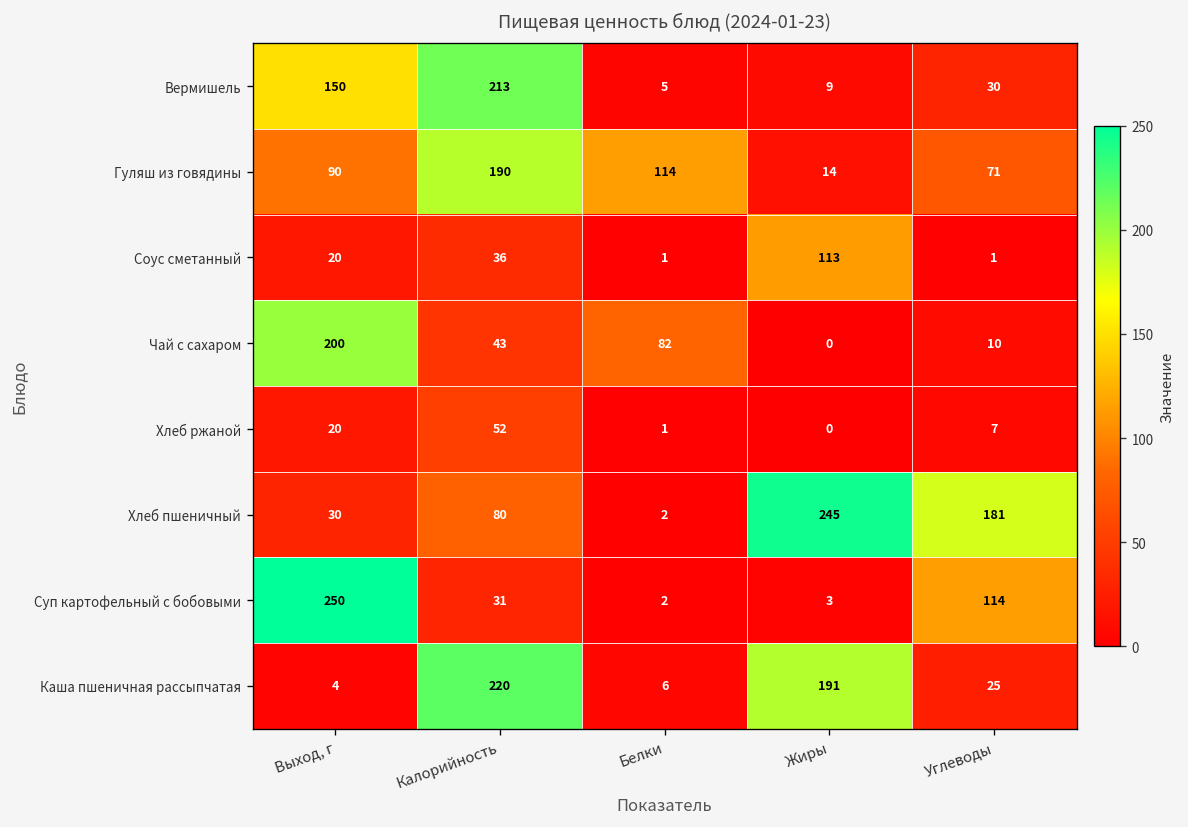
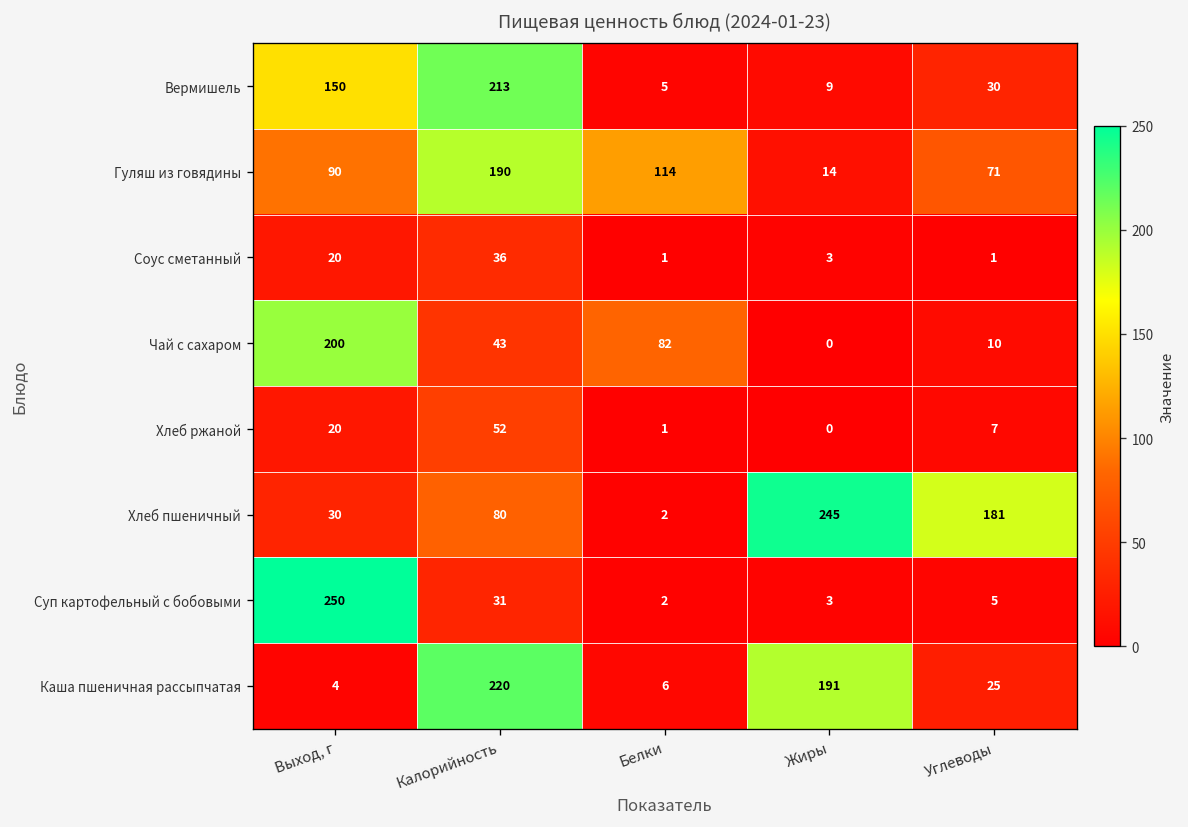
  {
    "Вермишель": {
      "Выход, г": 150,
      "Калорийность": 213,
      "Белки": 5,
      "Жиры": 9,
      "Углеводы": 30
    },
    "Гуляш из говядины": {
      "Выход, г": 90,
      "Калорийность": 190,
      "Белки": 114,
      "Жиры": 14,
      "Углеводы": 71
    },
    "Соус сметанный": {
      "Выход, г": 20,
      "Калорийность": 36,
      "Белки": 1,
-     "Жиры": 113,
+     "Жиры": 3,
      "Углеводы": 1
    },
    "Чай с сахаром": {
      "Выход, г": 200,
      "Калорийность": 43,
      "Белки": 82,
      "Жиры": 0,
      "Углеводы": 10
    },
    "Хлеб ржаной": {
      "Выход, г": 20,
      "Калорийность": 52,
      "Белки": 1,
      "Жиры": 0,
      "Углеводы": 7
    },
    "Хлеб пшеничный": {
      "Выход, г": 30,
      "Калорийность": 80,
      "Белки": 2,
      "Жиры": 245,
      "Углеводы": 181
    },
    "Суп картофельный с бобовыми": {
      "Выход, г": 250,
      "Калорийность": 31,
      "Белки": 2,
      "Жиры": 3,
-     "Углеводы": 114
+     "Углеводы": 5
    },
    "Каша пшеничная рассыпчатая": {
      "Выход, г": 4,
      "Калорийность": 220,
      "Белки": 6,
      "Жиры": 191,
      "Углеводы": 25
    }
  }
